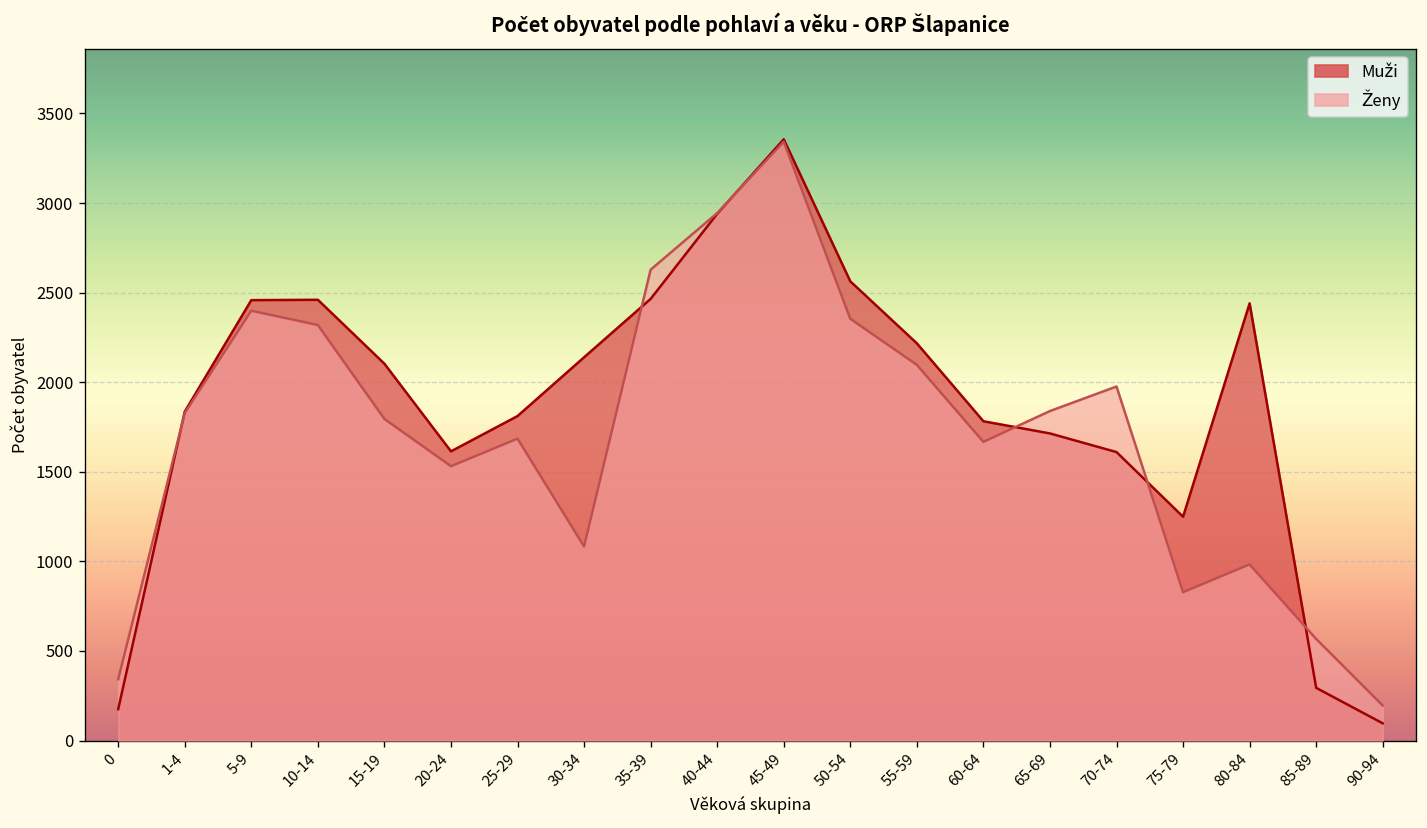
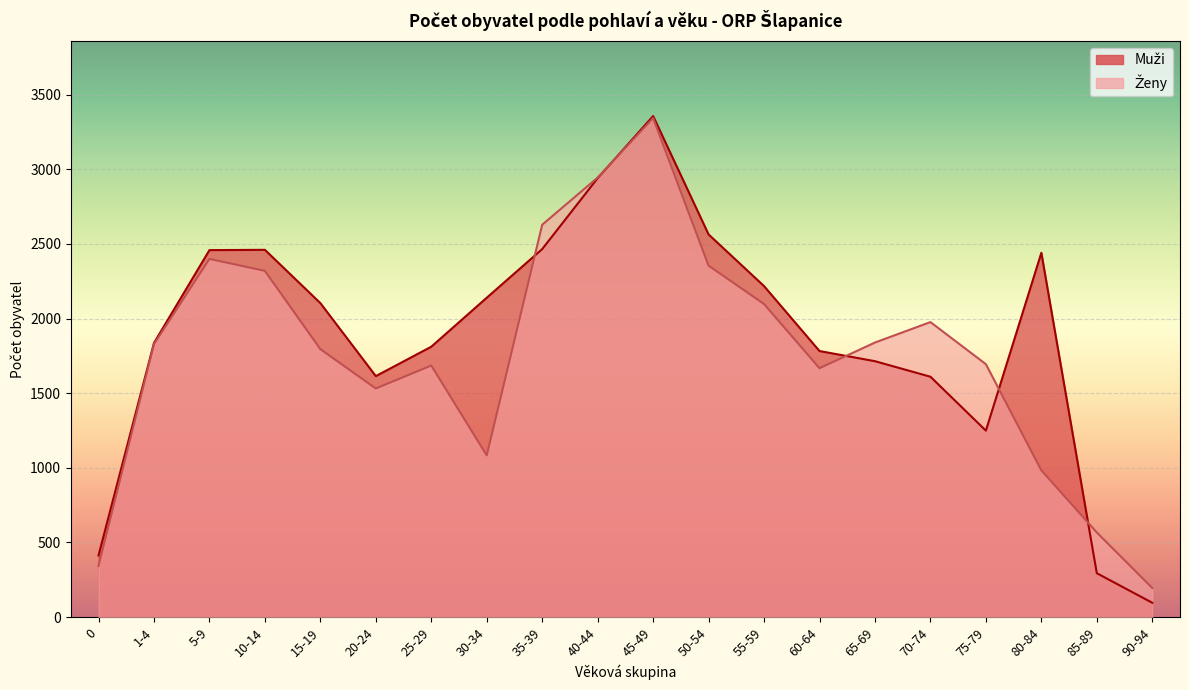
  {
    "Muži": {
-     "0": 180,
+     "0": 410,
      "5-9": 2460,
      "10-14": 2460,
      "15-19": 2100,
      "20-24": 1610,
      "25-29": 1810,
      "30-34": 2140,
      "35-39": 2470,
      "50-54": 2560,
      "55-59": 2220,
      "60-64": 1780,
      "65-69": 1710,
      "70-74": 1610,
      "75-79": 1250,
      "80-84": 2440,
      "85-89": 290,
      "90-94": 100
    },
    "Ženy": {
      "0": 340,
      "5-9": 2400,
      "10-14": 2320,
      "15-19": 1800,
      "20-24": 1530,
      "25-29": 1690,
      "30-34": 1080,
      "35-39": 2630,
      "50-54": 2350,
      "55-59": 2100,
      "60-64": 1670,
      "65-69": 1840,
      "70-74": 1980,
-     "75-79": 830,
+     "75-79": 1690,
      "80-84": 980,
      "85-89": 570,
      "90-94": 200
    }
  }
